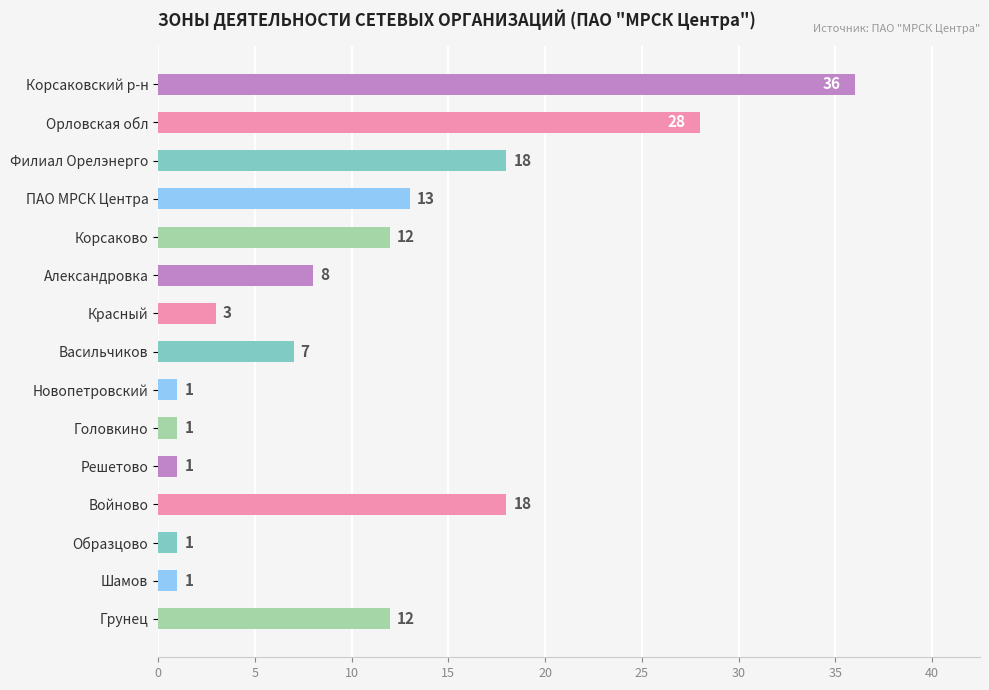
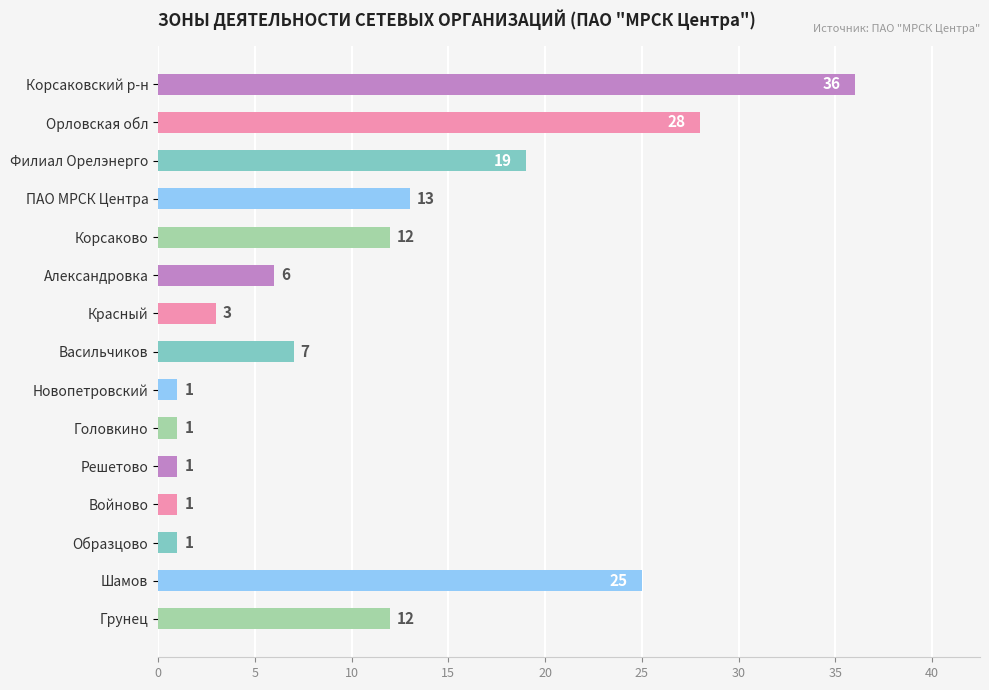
  {
    "Корсаковский р-н": 36,
    "Орловская обл": 28,
-   "Филиал Орелэнерго": 18,
+   "Филиал Орелэнерго": 19,
    "ПАО МРСК Центра": 13,
    "Корсаково": 12,
-   "Александровка": 8,
+   "Александровка": 6,
    "Красный": 3,
    "Васильчиков": 7,
    "Новопетровский": 1,
    "Головкино": 1,
    "Решетово": 1,
-   "Войново": 18,
+   "Войново": 1,
    "Образцово": 1,
-   "Шамов": 1,
+   "Шамов": 25,
    "Грунец": 12
  }
